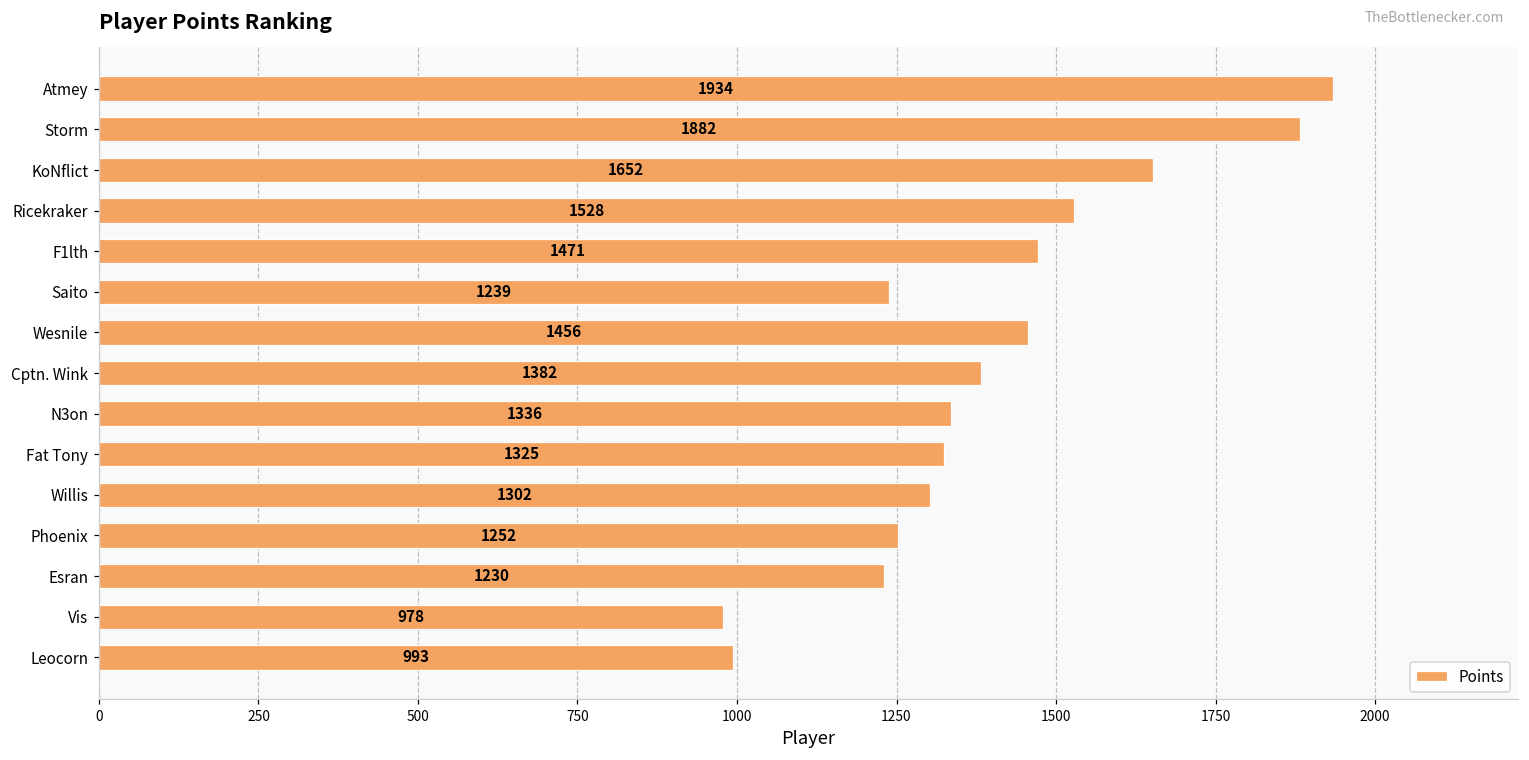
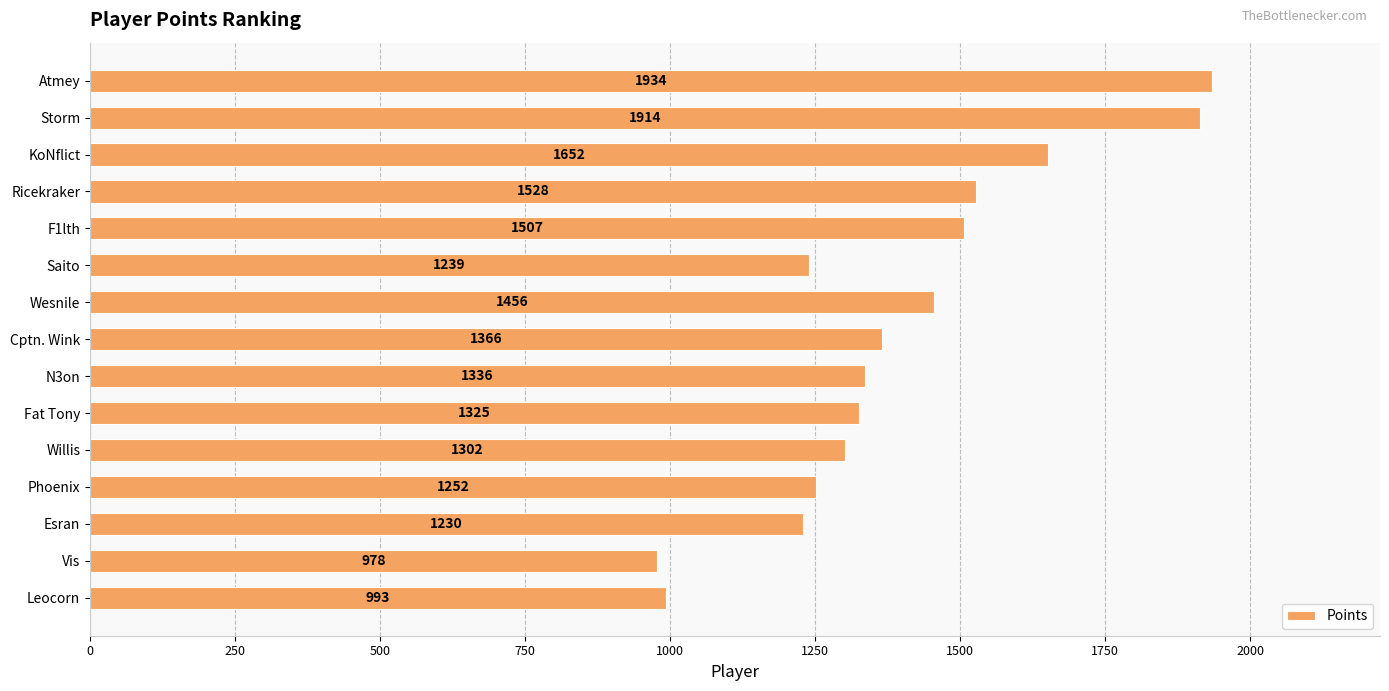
  {
    "Atmey": 1934,
-   "Storm": 1882,
+   "Storm": 1914,
    "KoNflict": 1652,
    "Ricekraker": 1528,
-   "F1lth": 1471,
+   "F1lth": 1507,
    "Saito": 1239,
    "Wesnile": 1456,
-   "Cptn. Wink": 1382,
+   "Cptn. Wink": 1366,
    "N3on": 1336,
    "Fat Tony": 1325,
    "Willis": 1302,
    "Phoenix": 1252,
    "Esran": 1230,
    "Vis": 978,
    "Leocorn": 993
  }
